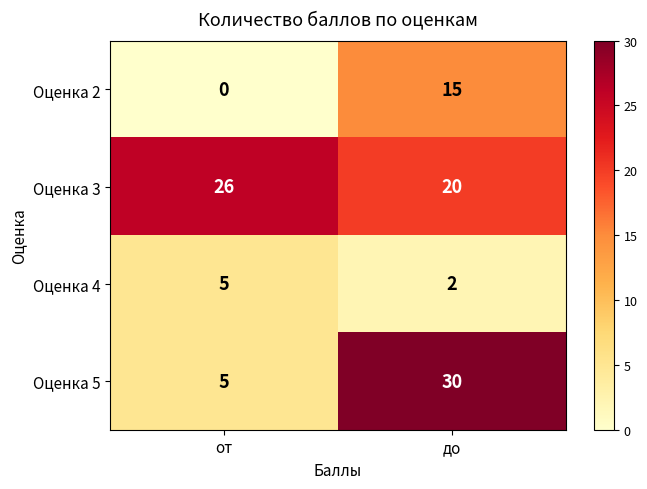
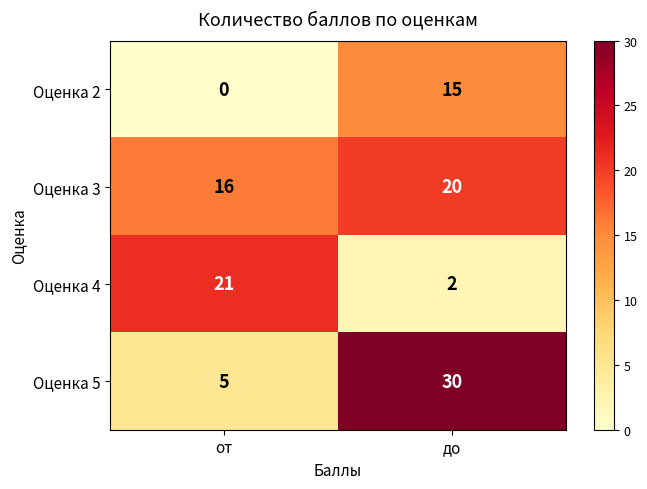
  {
    "Оценка 2": {
      "от": 0,
      "до": 15
    },
    "Оценка 3": {
-     "от": 26,
+     "от": 16,
      "до": 20
    },
    "Оценка 4": {
-     "от": 5,
+     "от": 21,
      "до": 2
    },
    "Оценка 5": {
      "от": 5,
      "до": 30
    }
  }
